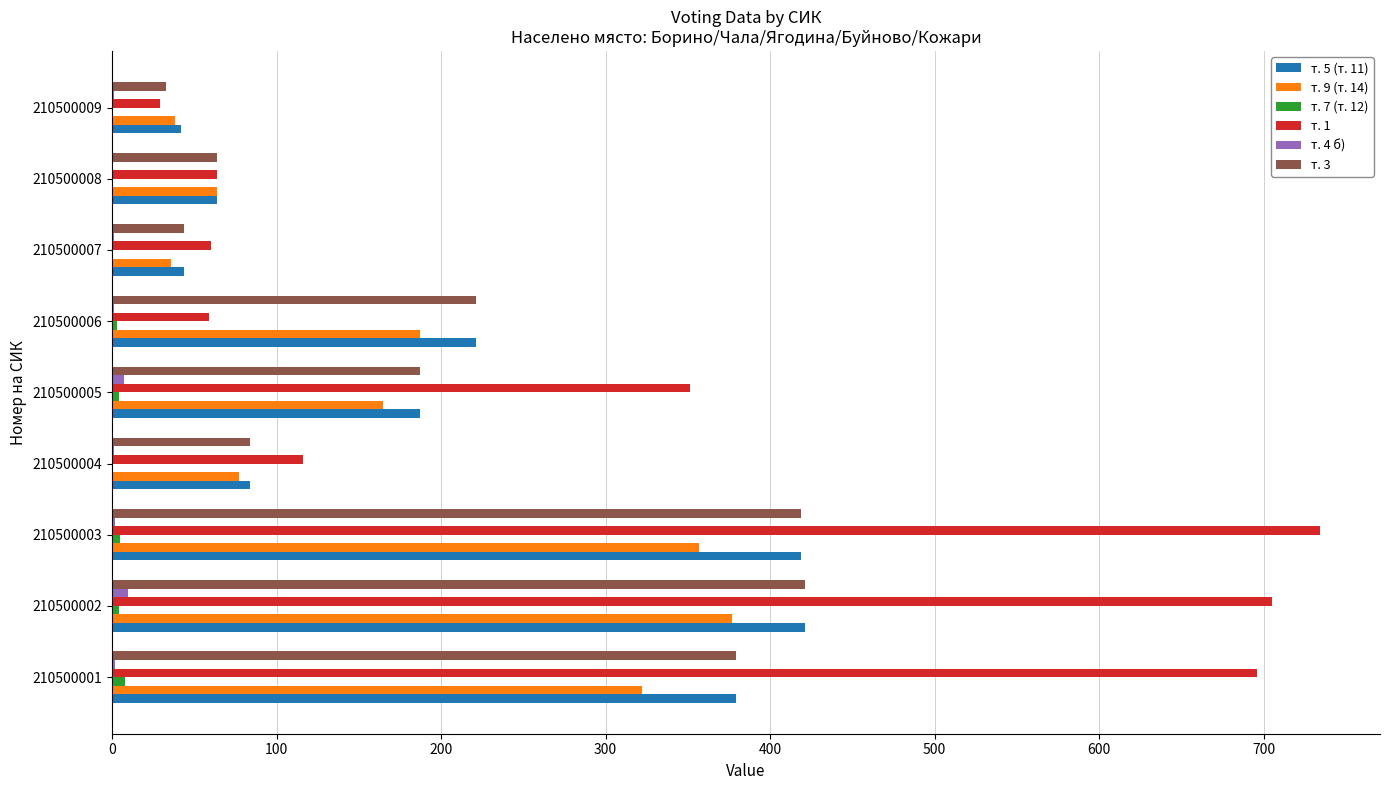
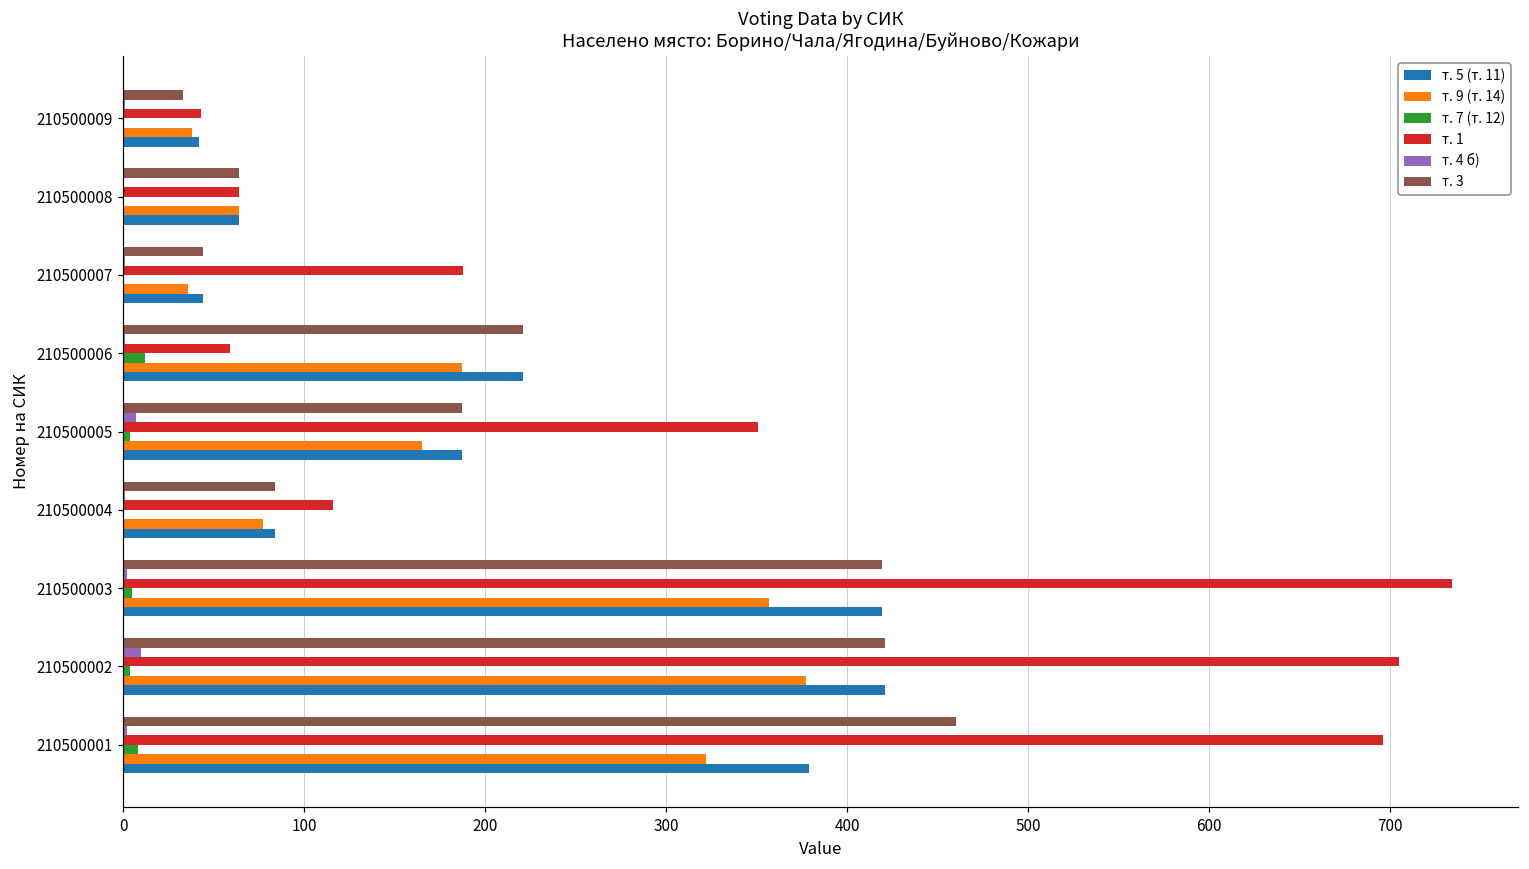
  {
    "т. 5 (т. 11)": {
      "210500009": 42,
      "210500008": 64,
      "210500007": 44,
      "210500006": 221,
      "210500005": 187,
      "210500004": 84,
      "210500003": 419,
      "210500002": 421,
      "210500001": 379
    },
    "т. 9 (т. 14)": {
      "210500009": 38,
      "210500008": 64,
      "210500007": 36,
      "210500006": 187,
      "210500005": 165,
      "210500004": 77,
      "210500003": 357,
      "210500002": 377,
      "210500001": 322
    },
    "т. 7 (т. 12)": {
      "210500009": 0,
      "210500008": 0,
      "210500007": 0,
-     "210500006": 3,
+     "210500006": 12,
      "210500005": 4,
      "210500004": 0,
      "210500003": 5,
      "210500002": 4,
      "210500001": 8
    },
    "т. 1": {
-     "210500009": 29,
+     "210500009": 43,
      "210500008": 64,
-     "210500007": 60,
+     "210500007": 188,
      "210500006": 59,
      "210500005": 351,
      "210500004": 116,
      "210500003": 734,
      "210500002": 705,
      "210500001": 696
    },
    "т. 4 б)": {
      "210500008": 0,
      "210500005": 7,
      "210500003": 2,
      "210500002": 10,
      "210500001": 2
    },
    "т. 3": {
      "210500009": 33,
      "210500008": 64,
      "210500007": 44,
      "210500006": 221,
      "210500005": 187,
      "210500004": 84,
      "210500003": 419,
      "210500002": 421,
-     "210500001": 379
+     "210500001": 460
    }
  }
